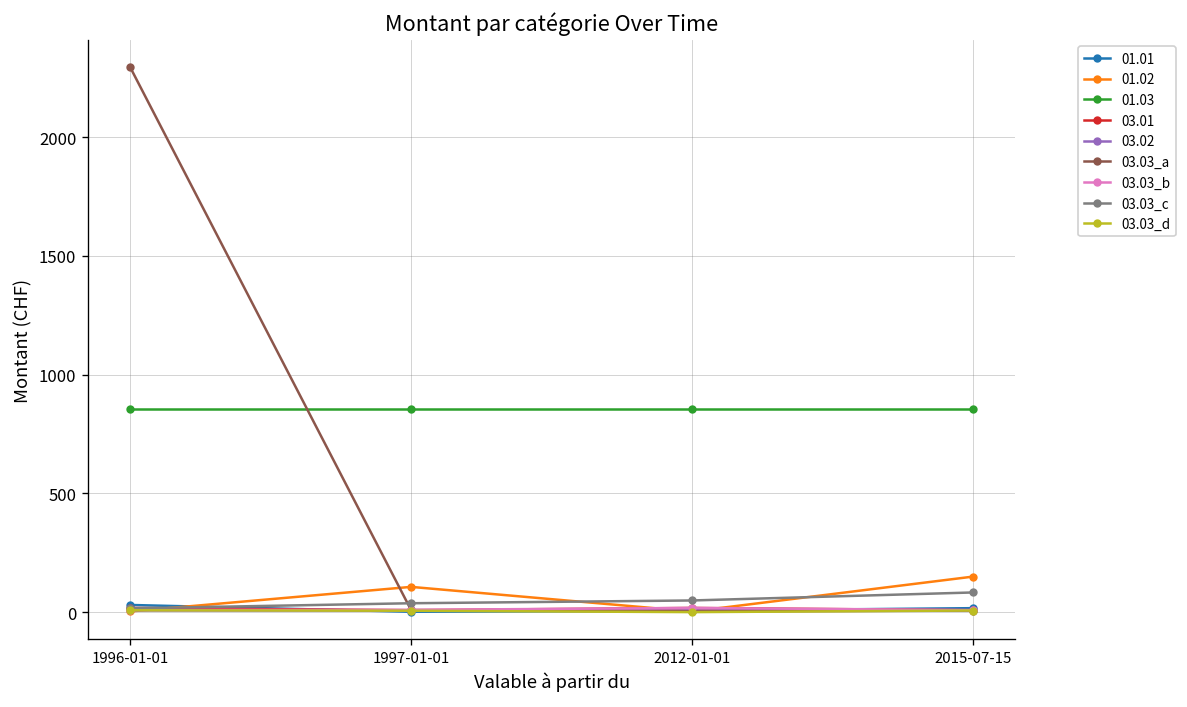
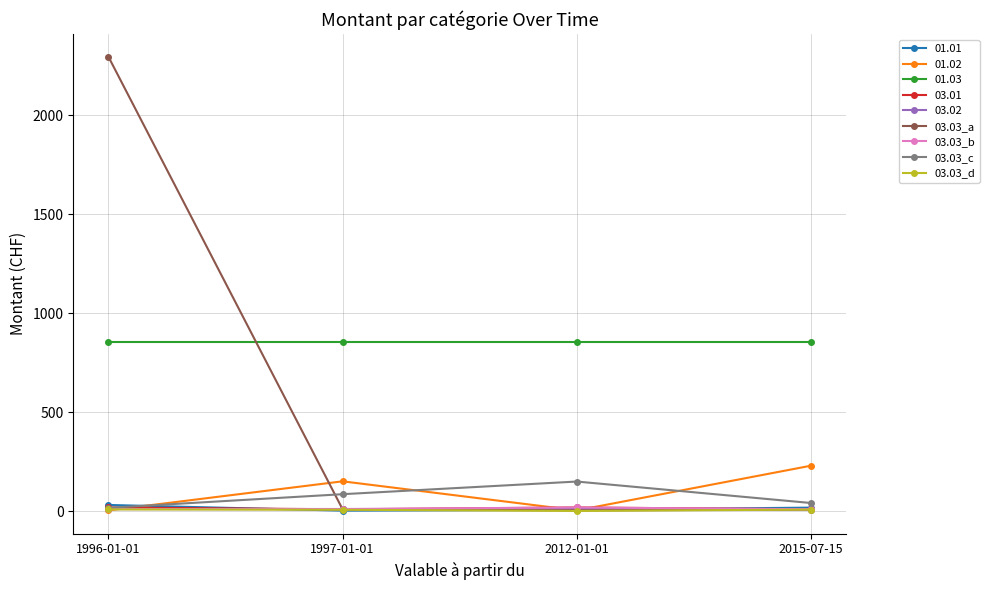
  {
    "01.02": {
-     "1997-01-01": 110,
-     "2015-07-15": 150
+     "1997-01-01": 150,
+     "2015-07-15": 230
    },
    "01.03": {
      "1996-01-01": 850,
      "1997-01-01": 850,
      "2012-01-01": 850,
      "2015-07-15": 850
    },
    "03.03_a": {
      "1996-01-01": 2300
    },
    "03.03_c": {
-     "1997-01-01": 40,
-     "2012-01-01": 50,
-     "2015-07-15": 80
+     "1997-01-01": 90,
+     "2012-01-01": 150,
+     "2015-07-15": 40
    }
  }
